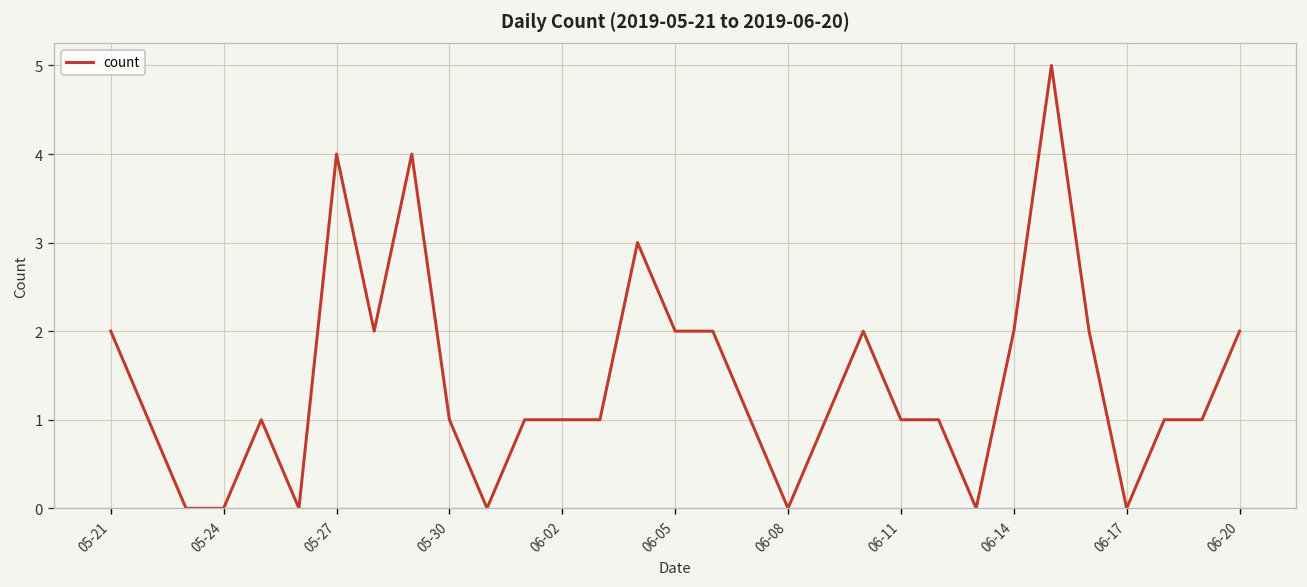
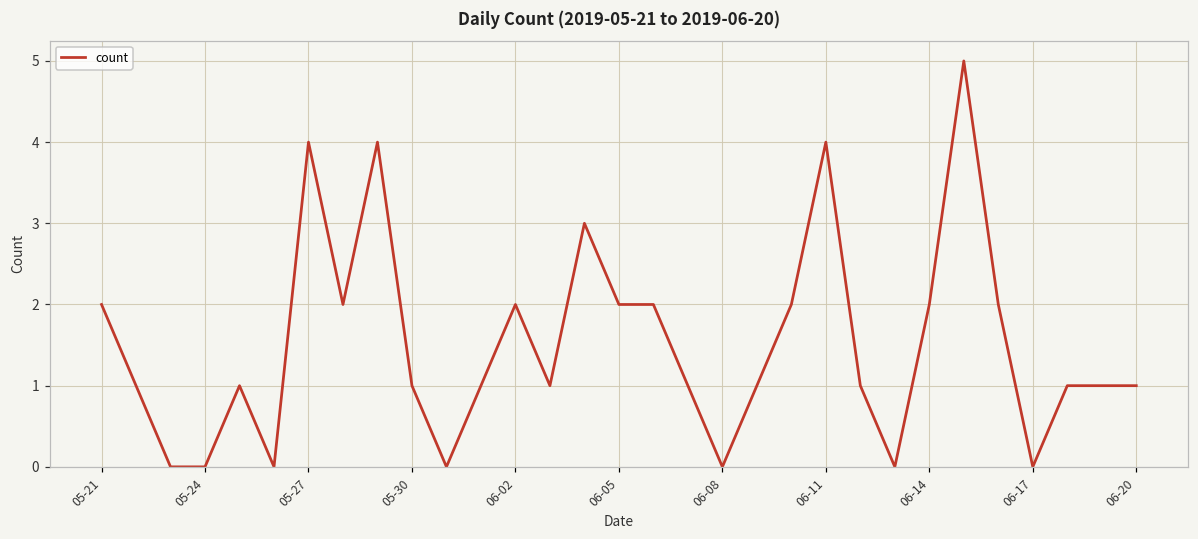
  {
    "05-21": 2,
    "05-24": 0,
    "05-27": 4,
    "05-30": 1,
-   "06-02": 1,
+   "06-02": 2,
    "06-05": 2,
    "06-08": 0,
-   "06-11": 1,
+   "06-11": 4,
    "06-14": 2,
    "06-17": 0,
-   "06-20": 2
+   "06-20": 1
  }
